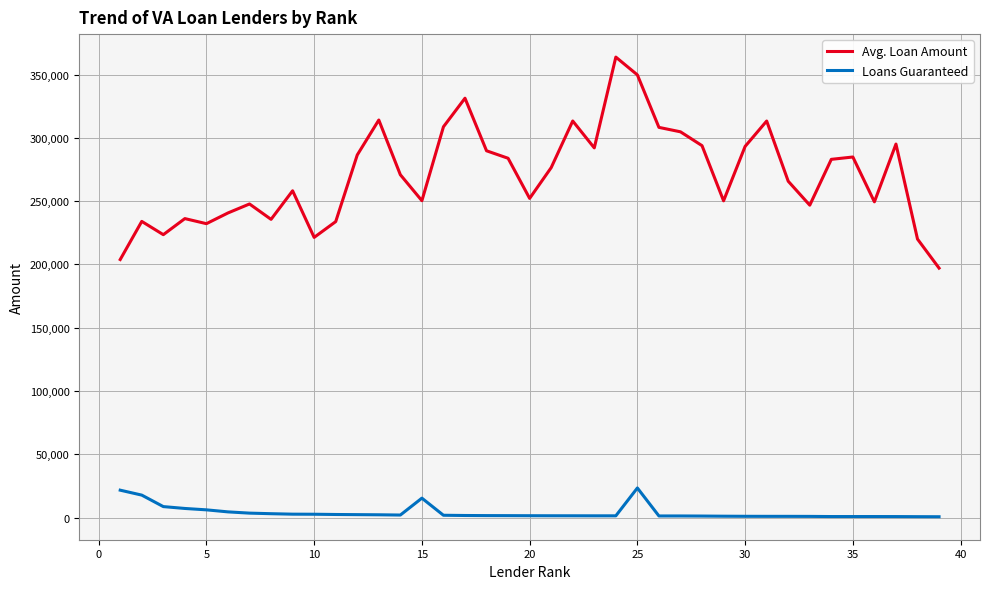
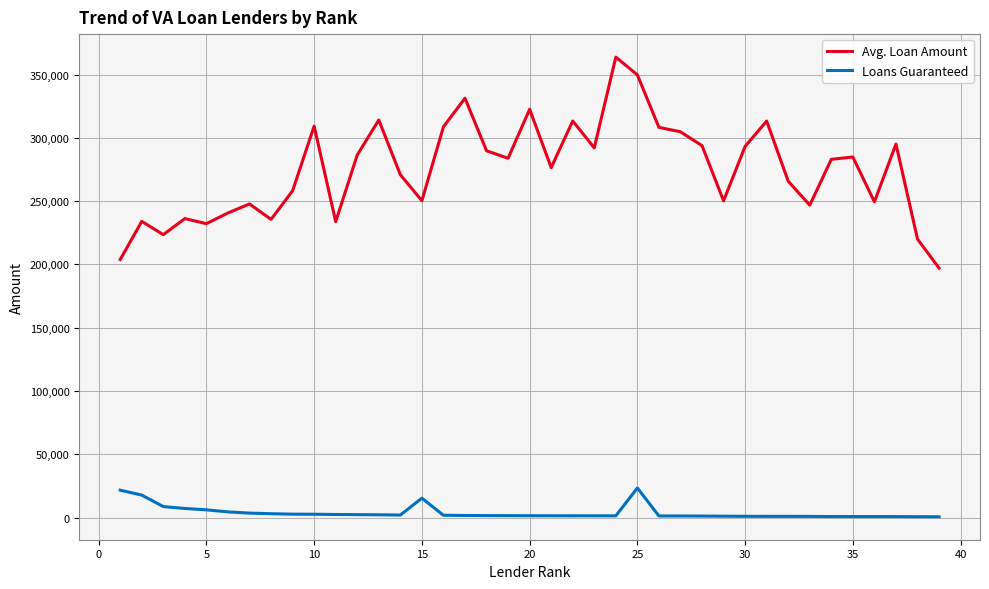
  {
    "Avg. Loan Amount": {
      "5": "232,000",
-     "10": "221,000",
+     "10": "309,000",
      "15": "250,000",
-     "20": "252,000",
+     "20": "323,000",
      "25": "350,000",
      "30": "293,000",
      "35": "285,000"
    },
    "Loans Guaranteed": {
      "5": "6,000",
      "10": "3,000",
      "15": "15,000",
      "20": "1,000",
      "25": "23,000",
      "30": "1,000",
      "35": "1,000"
    }
  }
